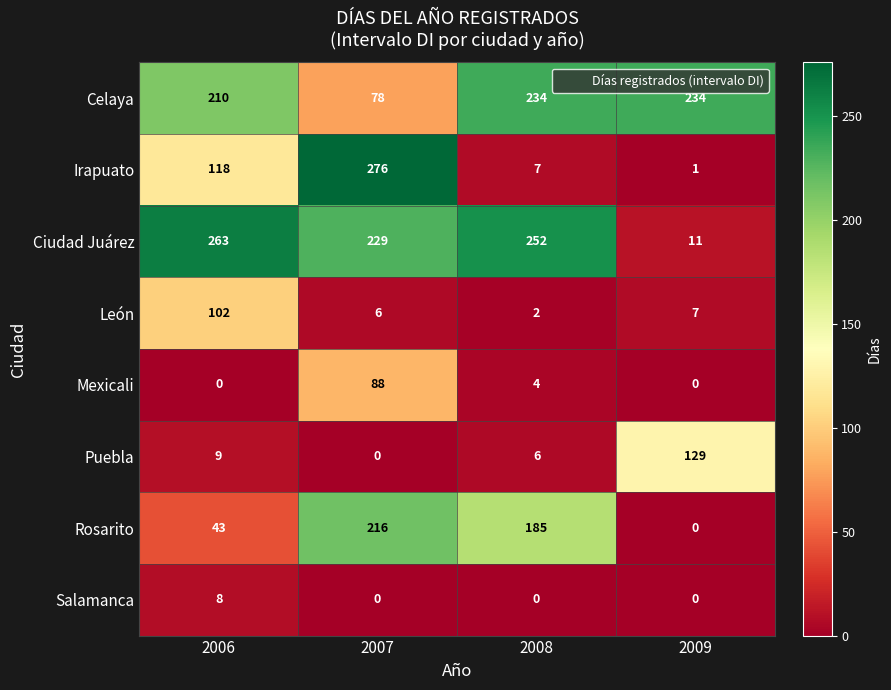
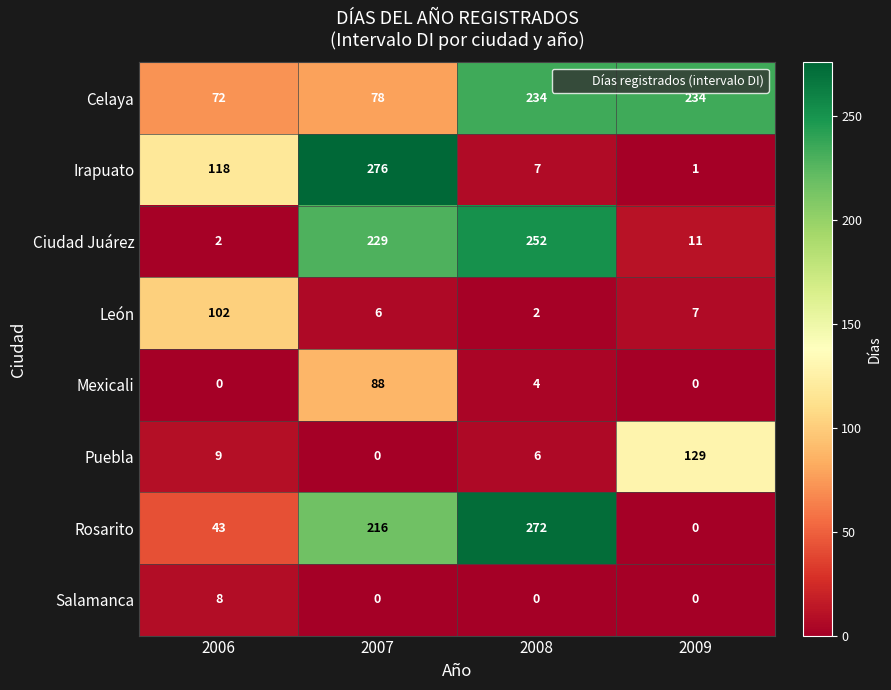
  {
    "Celaya": {
-     "2006": 210,
+     "2006": 72,
      "2007": 78,
      "2008": 234
    },
    "Irapuato": {
      "2006": 118,
      "2007": 276,
      "2008": 7,
      "2009": 1
    },
    "Ciudad Juárez": {
-     "2006": 263,
+     "2006": 2,
      "2007": 229,
      "2008": 252,
      "2009": 11
    },
    "León": {
      "2006": 102,
      "2007": 6,
      "2008": 2,
      "2009": 7
    },
    "Mexicali": {
      "2006": 0,
      "2007": 88,
      "2008": 4,
      "2009": 0
    },
    "Puebla": {
      "2006": 9,
      "2007": 0,
      "2008": 6,
      "2009": 129
    },
    "Rosarito": {
      "2006": 43,
      "2007": 216,
-     "2008": 185,
+     "2008": 272,
      "2009": 0
    },
    "Salamanca": {
      "2006": 8,
      "2007": 0,
      "2008": 0,
      "2009": 0
    }
  }
